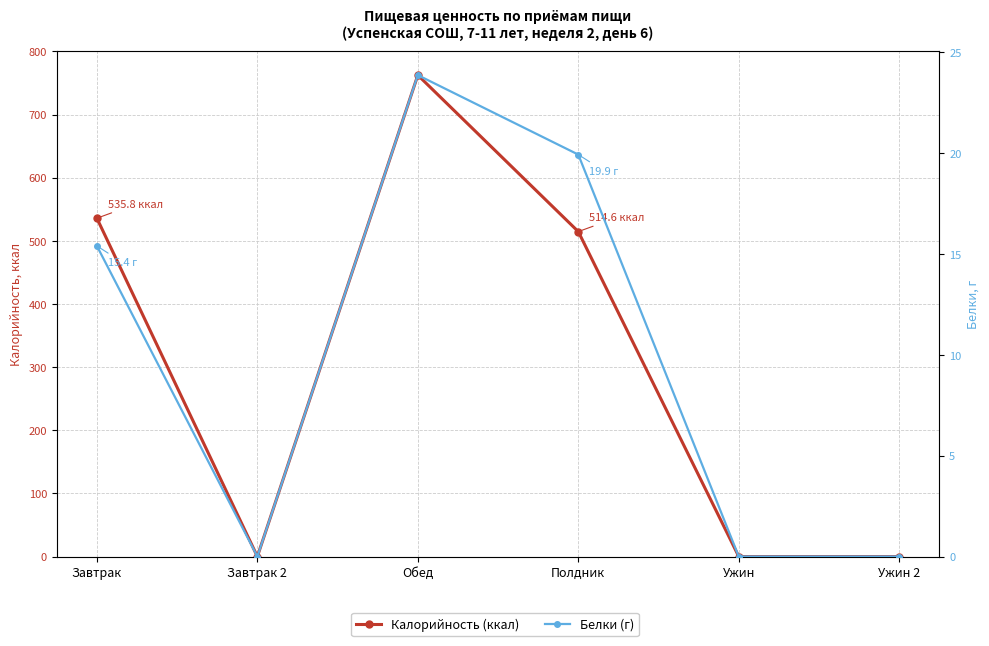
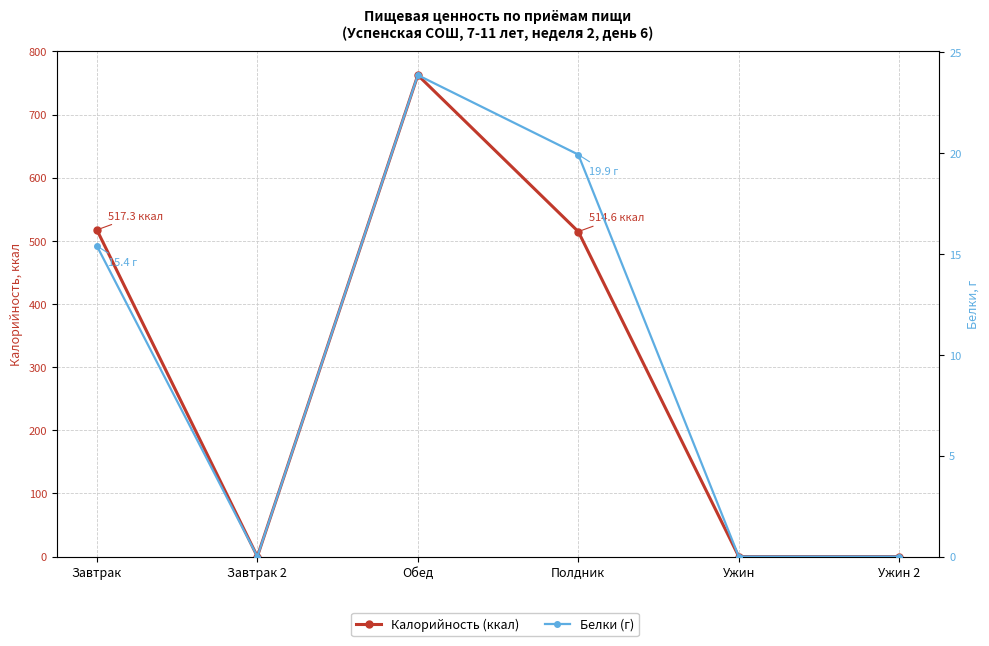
  {
    "Калорийность (ккал)": {
-     "Завтрак": 535.8,
+     "Завтрак": 517.3,
      "Полдник": 514.6
    },
    "Белки (г)": {
      "Завтрак": 15.4,
      "Полдник": 19.9
    }
  }
